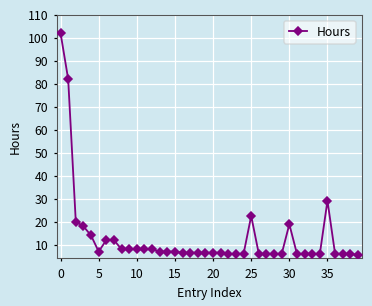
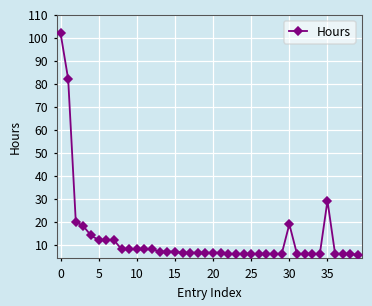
  {
    "0": 102,
-   "5": 7,
+   "5": 12,
    "10": 8,
    "15": 7,
    "20": 7,
-   "25": 23,
+   "25": 6,
    "30": 19,
    "35": 29
  }
